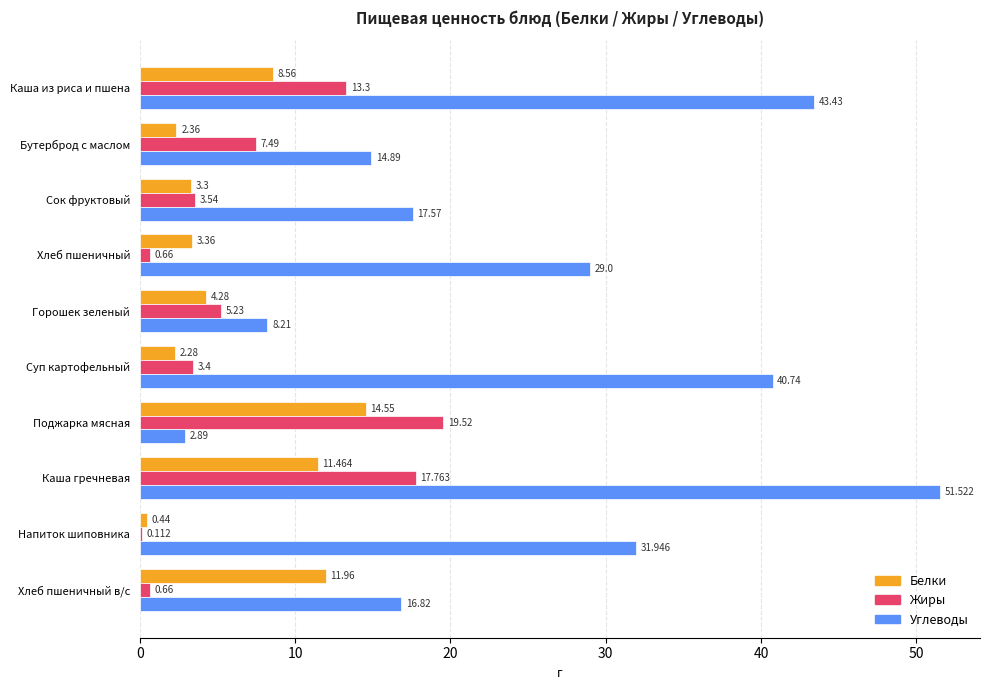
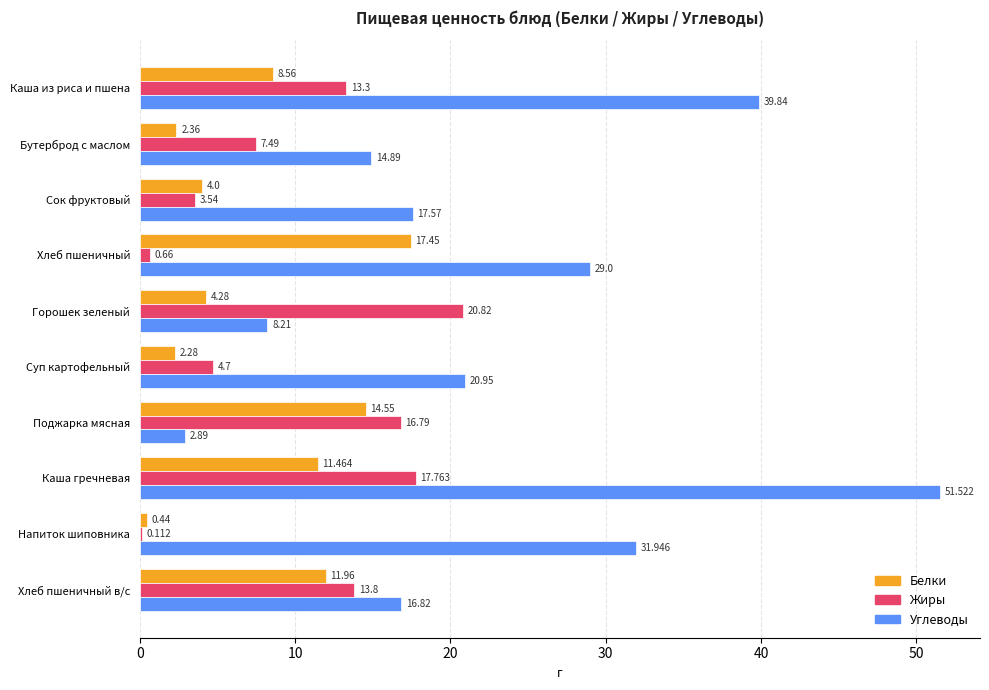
  {
    "Белки": {
      "Каша из риса и пшена": 8.56,
      "Бутерброд с маслом": 2.36,
-     "Сок фруктовый": 3.3,
-     "Хлеб пшеничный": 3.36,
+     "Сок фруктовый": 4.0,
+     "Хлеб пшеничный": 17.45,
      "Горошек зеленый": 4.28,
      "Суп картофельный": 2.28,
      "Поджарка мясная": 14.55,
      "Каша гречневая": 11.464,
      "Напиток шиповника": 0.44,
      "Хлеб пшеничный в/с": 11.96
    },
    "Жиры": {
      "Каша из риса и пшена": 13.3,
      "Бутерброд с маслом": 7.49,
      "Сок фруктовый": 3.54,
      "Хлеб пшеничный": 0.66,
-     "Горошек зеленый": 5.23,
-     "Суп картофельный": 3.4,
-     "Поджарка мясная": 19.52,
+     "Горошек зеленый": 20.82,
+     "Суп картофельный": 4.7,
+     "Поджарка мясная": 16.79,
      "Каша гречневая": 17.763,
      "Напиток шиповника": 0.112,
-     "Хлеб пшеничный в/с": 0.66
+     "Хлеб пшеничный в/с": 13.8
    },
    "Углеводы": {
-     "Каша из риса и пшена": 43.43,
+     "Каша из риса и пшена": 39.84,
      "Бутерброд с маслом": 14.89,
      "Сок фруктовый": 17.57,
      "Хлеб пшеничный": 29.0,
      "Горошек зеленый": 8.21,
-     "Суп картофельный": 40.74,
+     "Суп картофельный": 20.95,
      "Поджарка мясная": 2.89,
      "Каша гречневая": 51.522,
      "Напиток шиповника": 31.946,
      "Хлеб пшеничный в/с": 16.82
    }
  }
